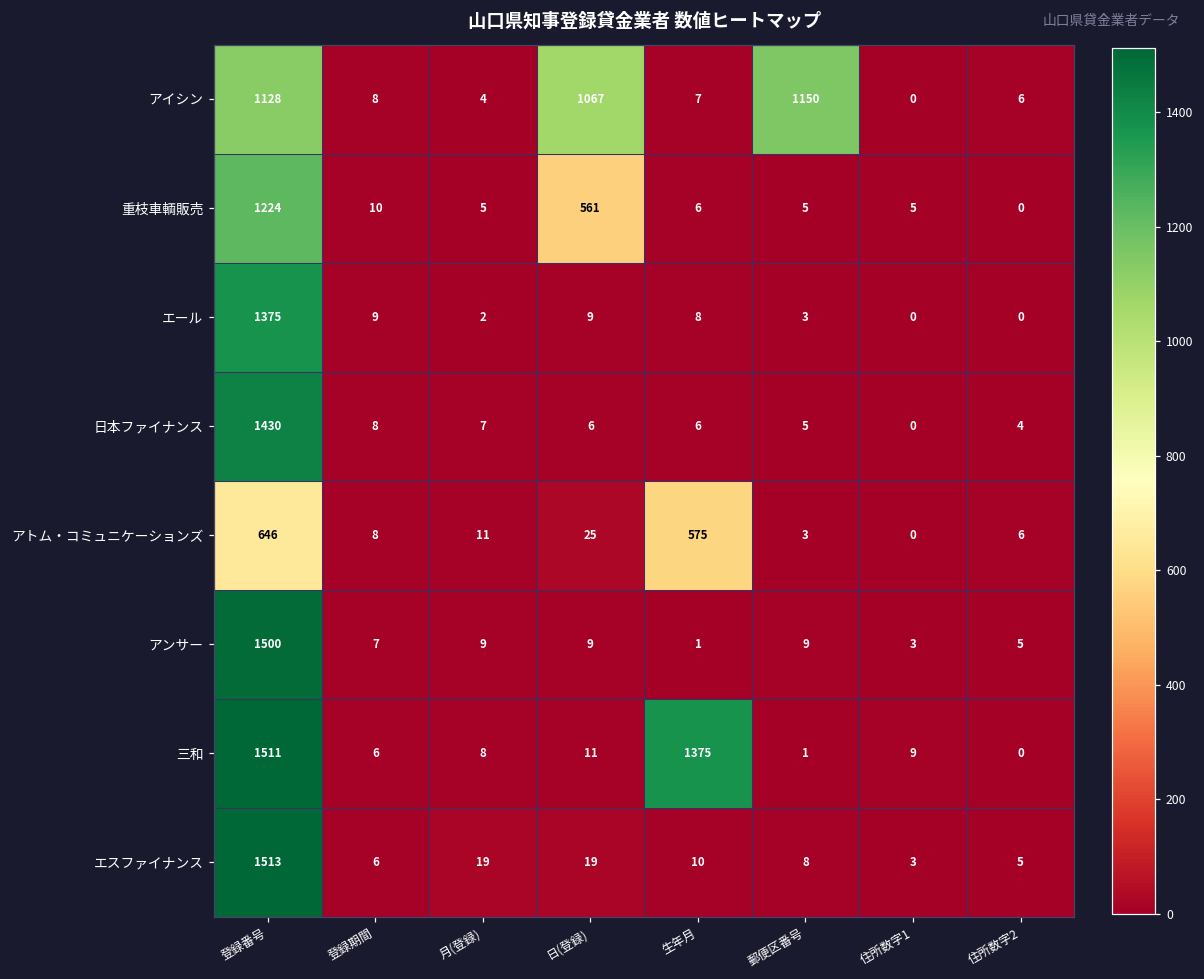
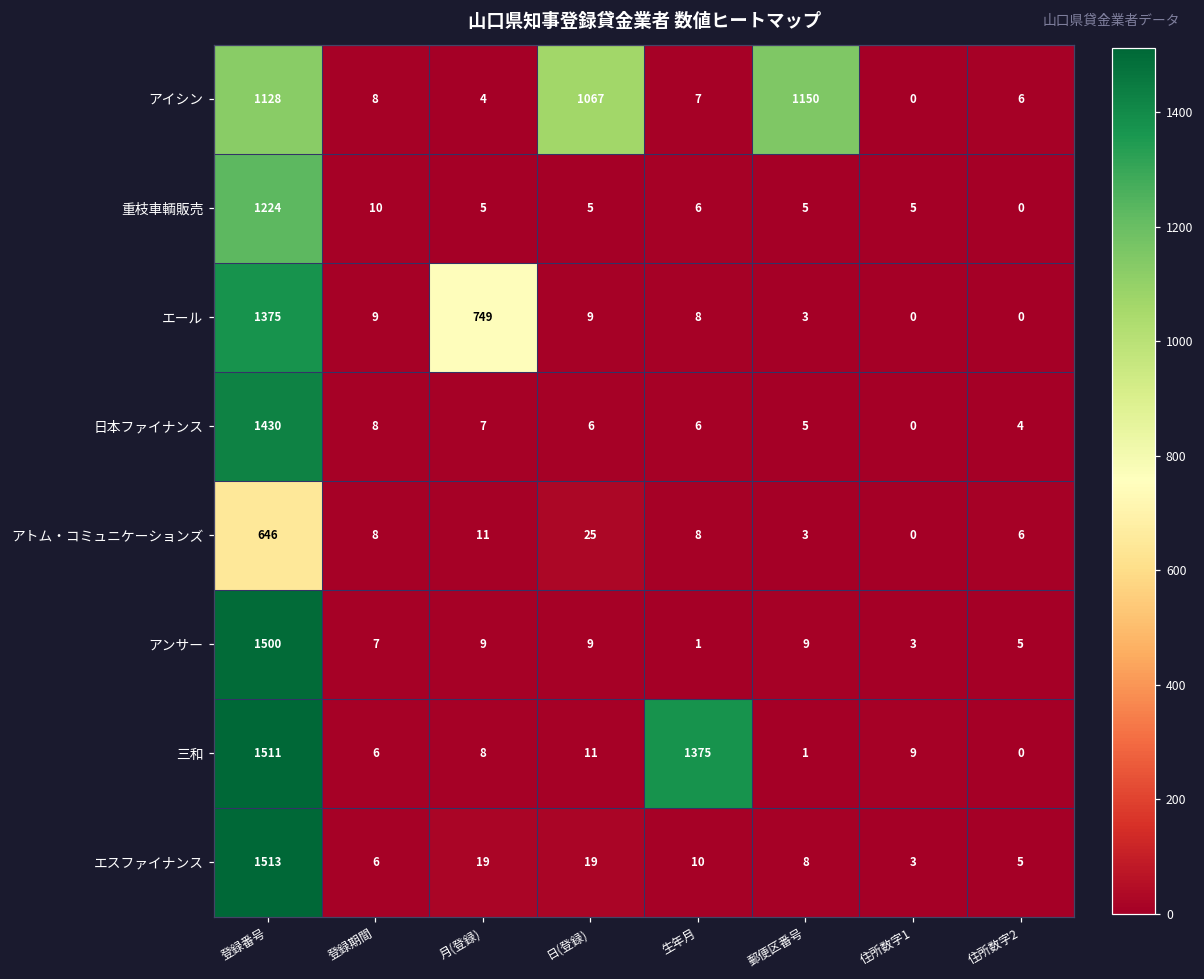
  {
    "アイシン": {
      "登録番号": 1128,
      "登録期間": 8,
      "月(登録)": 4,
      "日(登録)": 1067,
      "生年月": 7,
      "郵便区番号": 1150,
      "住所数字1": 0,
      "住所数字2": 6
    },
    "重枝車輌販売": {
      "登録番号": 1224,
      "登録期間": 10,
      "月(登録)": 5,
-     "日(登録)": 561,
+     "日(登録)": 5,
      "生年月": 6,
      "郵便区番号": 5,
      "住所数字1": 5,
      "住所数字2": 0
    },
    "エール": {
      "登録番号": 1375,
      "登録期間": 9,
-     "月(登録)": 2,
+     "月(登録)": 749,
      "日(登録)": 9,
      "生年月": 8,
      "郵便区番号": 3,
      "住所数字1": 0,
      "住所数字2": 0
    },
    "日本ファイナンス": {
      "登録番号": 1430,
      "登録期間": 8,
      "月(登録)": 7,
      "日(登録)": 6,
      "生年月": 6,
      "郵便区番号": 5,
      "住所数字1": 0,
      "住所数字2": 4
    },
    "アトム・コミュニケーションズ": {
      "登録番号": 646,
      "登録期間": 8,
      "月(登録)": 11,
      "日(登録)": 25,
-     "生年月": 575,
+     "生年月": 8,
      "郵便区番号": 3,
      "住所数字1": 0,
      "住所数字2": 6
    },
    "アンサー": {
      "登録番号": 1500,
      "登録期間": 7,
      "月(登録)": 9,
      "日(登録)": 9,
      "生年月": 1,
      "郵便区番号": 9,
      "住所数字1": 3,
      "住所数字2": 5
    },
    "三和": {
      "登録番号": 1511,
      "登録期間": 6,
      "月(登録)": 8,
      "日(登録)": 11,
      "生年月": 1375,
      "郵便区番号": 1,
      "住所数字1": 9,
      "住所数字2": 0
    },
    "エスファイナンス": {
      "登録番号": 1513,
      "登録期間": 6,
      "月(登録)": 19,
      "日(登録)": 19,
      "生年月": 10,
      "郵便区番号": 8,
      "住所数字1": 3,
      "住所数字2": 5
    }
  }
